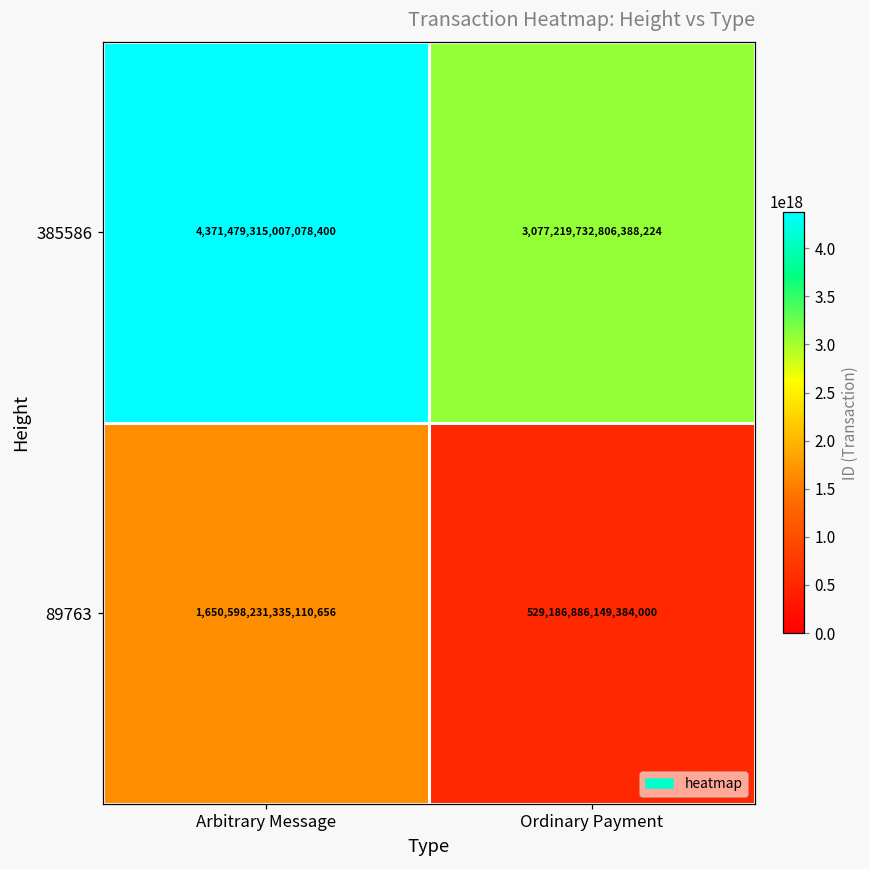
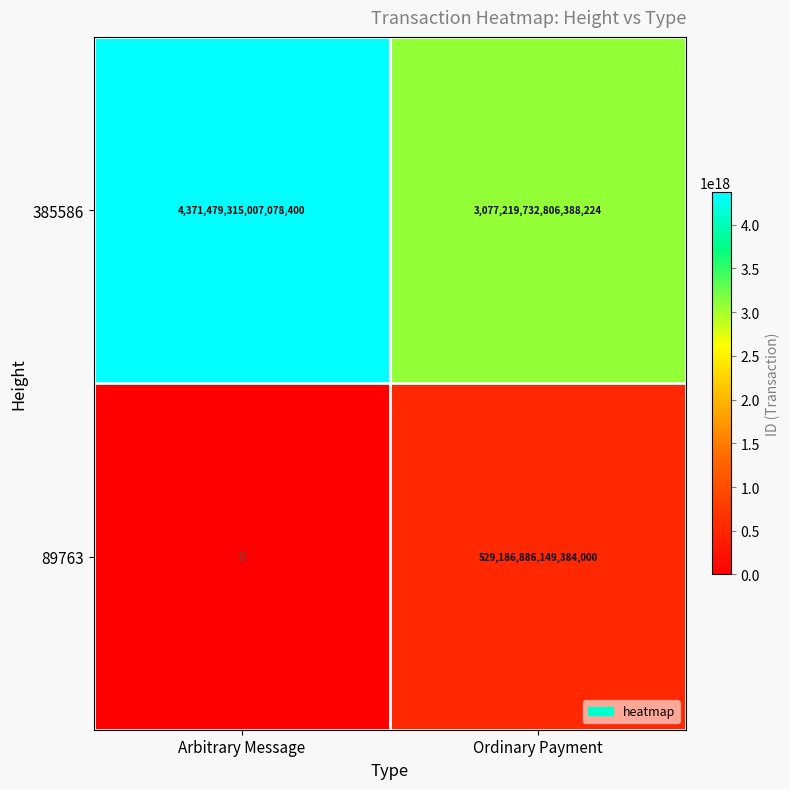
  {
    "385586": {
      "Arbitrary Message": "4,371,479,315,007,078,400",
      "Ordinary Payment": "3,077,219,732,806,388,224"
    },
    "89763": {
-     "Arbitrary Message": "1,650,598,231,335,110,656",
+     "Arbitrary Message": "0",
      "Ordinary Payment": "529,186,886,149,384,000"
    }
  }
